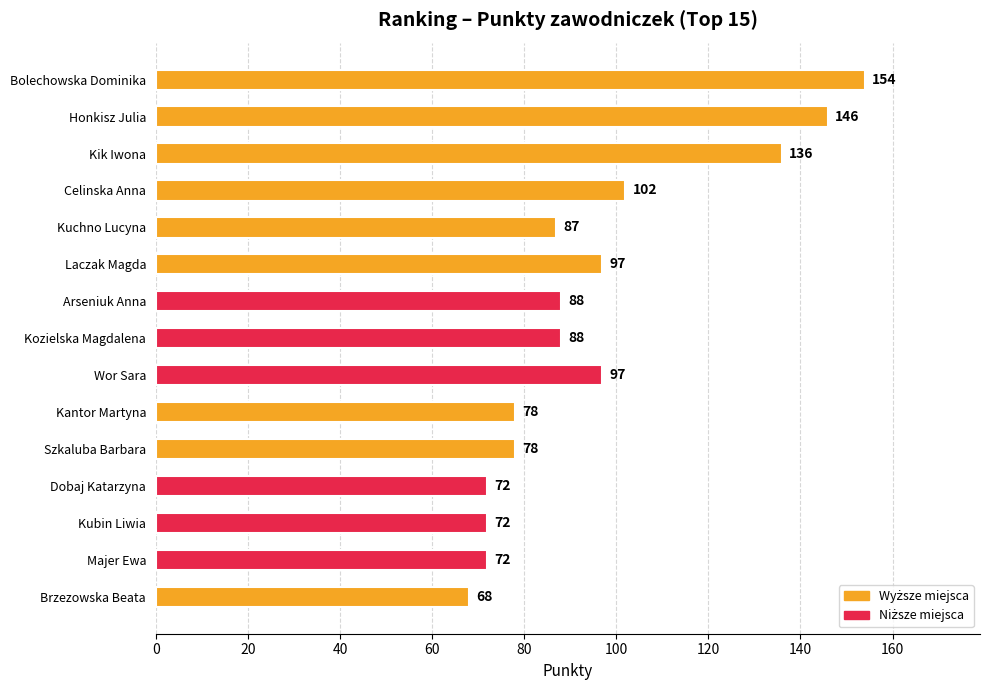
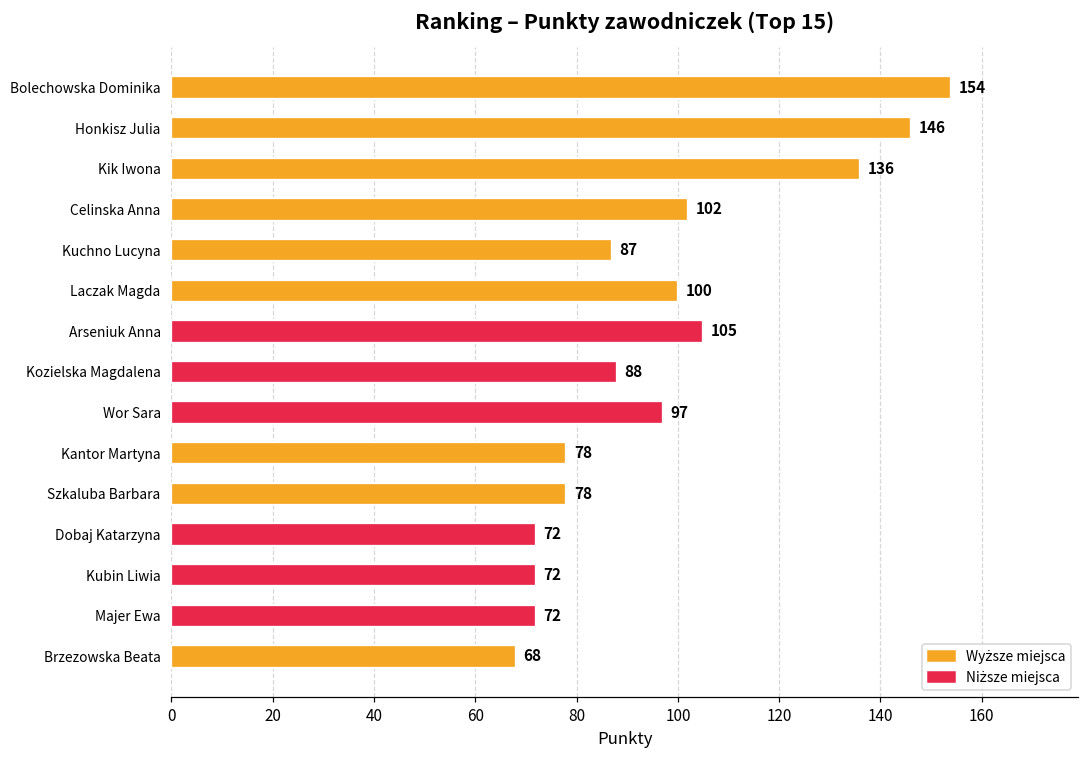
  {
    "Bolechowska Dominika": 154,
    "Honkisz Julia": 146,
    "Kik Iwona": 136,
    "Celinska Anna": 102,
    "Kuchno Lucyna": 87,
-   "Laczak Magda": 97,
-   "Arseniuk Anna": 88,
+   "Laczak Magda": 100,
+   "Arseniuk Anna": 105,
    "Kozielska Magdalena": 88,
    "Wor Sara": 97,
    "Kantor Martyna": 78,
    "Szkaluba Barbara": 78,
    "Dobaj Katarzyna": 72,
    "Kubin Liwia": 72,
    "Majer Ewa": 72,
    "Brzezowska Beata": 68
  }
